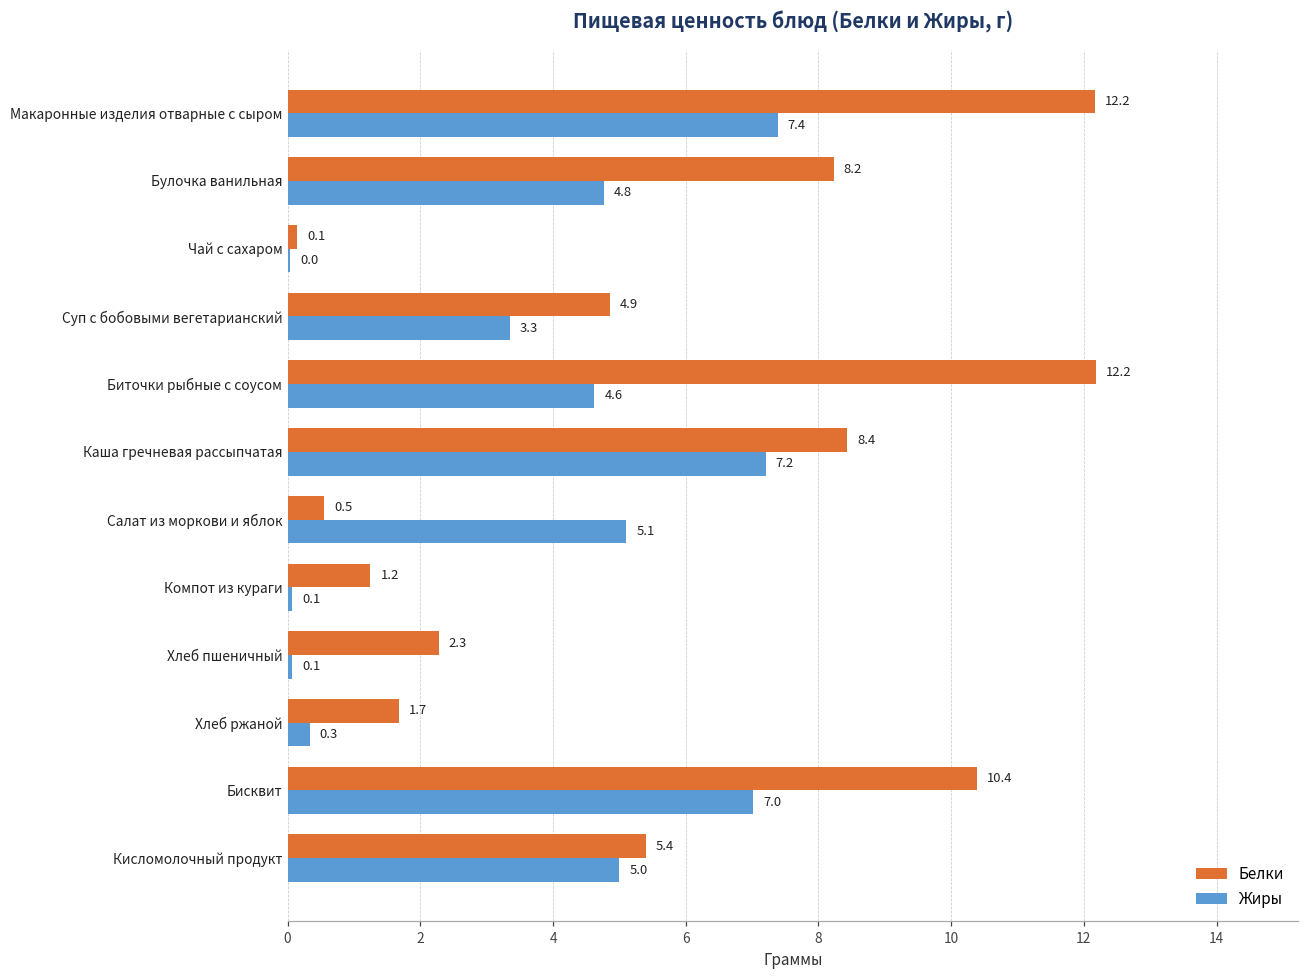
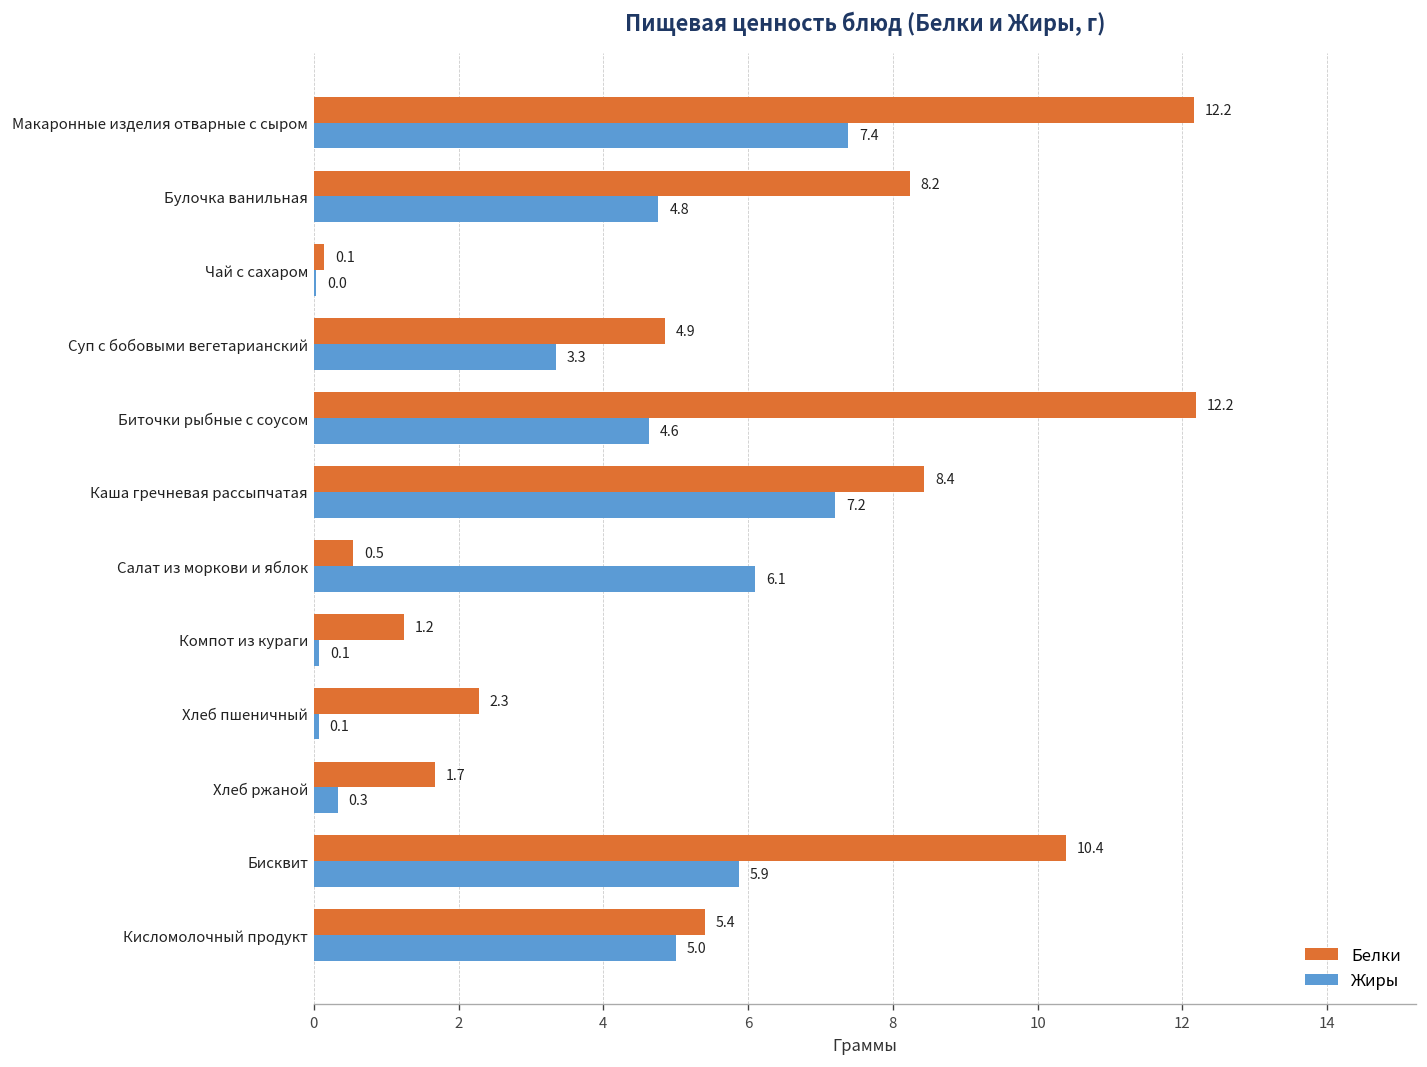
  {
    "Белки": {
      "Макаронные изделия отварные с сыром": 12.2,
      "Булочка ванильная": 8.2,
      "Чай с сахаром": 0.1,
      "Суп с бобовыми вегетарианский": 4.9,
      "Биточки рыбные с соусом": 12.2,
      "Каша гречневая рассыпчатая": 8.4,
      "Салат из моркови и яблок": 0.5,
      "Компот из кураги": 1.2,
      "Хлеб пшеничный": 2.3,
      "Хлеб ржаной": 1.7,
      "Бисквит": 10.4,
      "Кисломолочный продукт": 5.4
    },
    "Жиры": {
      "Макаронные изделия отварные с сыром": 7.4,
      "Булочка ванильная": 4.8,
      "Чай с сахаром": 0.0,
      "Суп с бобовыми вегетарианский": 3.3,
      "Биточки рыбные с соусом": 4.6,
      "Каша гречневая рассыпчатая": 7.2,
-     "Салат из моркови и яблок": 5.1,
+     "Салат из моркови и яблок": 6.1,
      "Компот из кураги": 0.1,
      "Хлеб пшеничный": 0.1,
      "Хлеб ржаной": 0.3,
-     "Бисквит": 7.0,
+     "Бисквит": 5.9,
      "Кисломолочный продукт": 5.0
    }
  }
